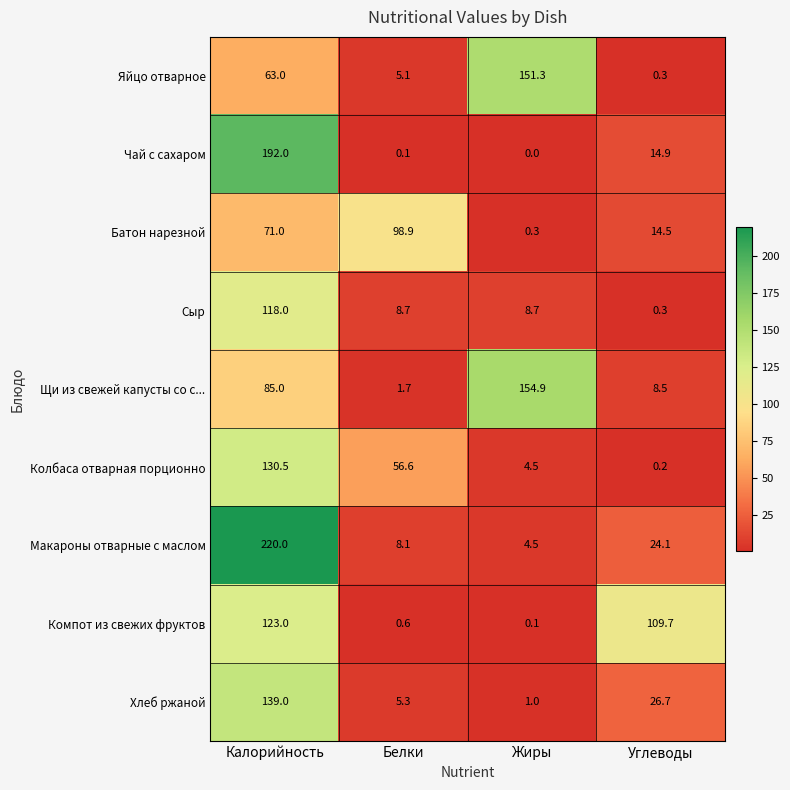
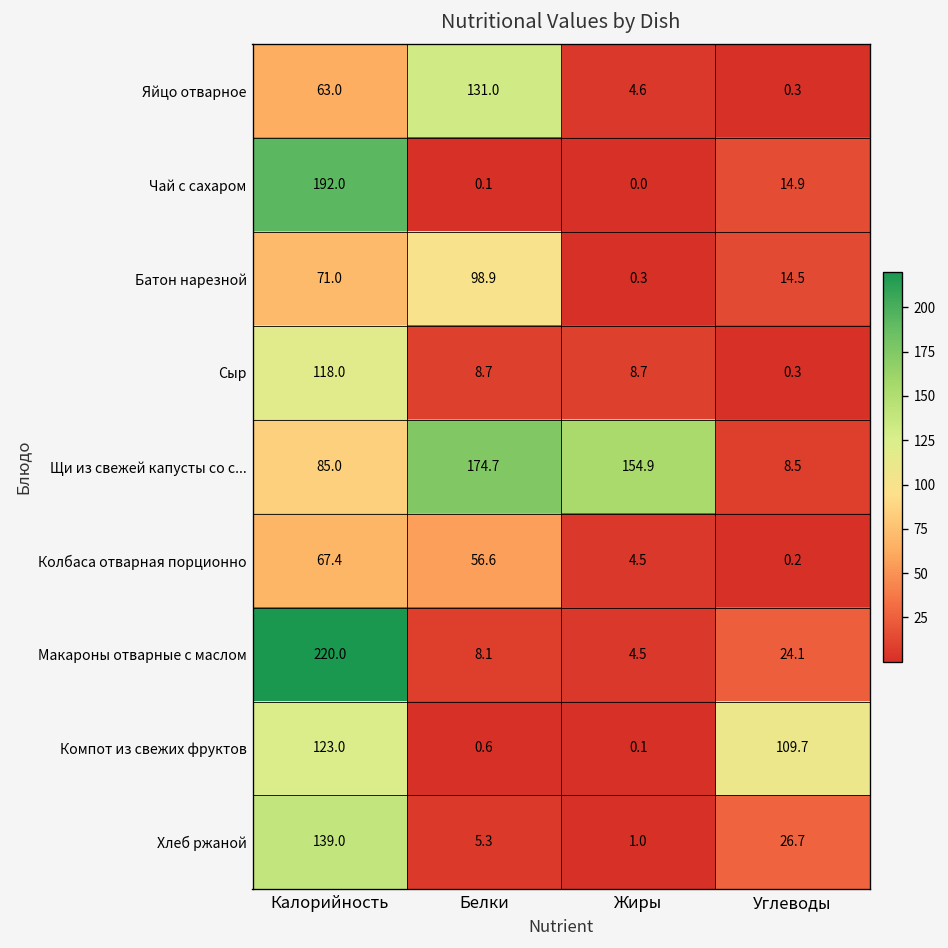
  {
    "Яйцо отварное": {
      "Калорийность": 63.0,
-     "Белки": 5.1,
-     "Жиры": 151.3,
+     "Белки": 131.0,
+     "Жиры": 4.6,
      "Углеводы": 0.3
    },
    "Чай с сахаром": {
      "Калорийность": 192.0,
      "Белки": 0.1,
      "Жиры": 0.0,
      "Углеводы": 14.9
    },
    "Батон нарезной": {
      "Калорийность": 71.0,
      "Белки": 98.9,
      "Жиры": 0.3,
      "Углеводы": 14.5
    },
    "Сыр": {
      "Калорийность": 118.0,
      "Белки": 8.7,
      "Жиры": 8.7,
      "Углеводы": 0.3
    },
    "Щи из свежей капусты со с...": {
      "Калорийность": 85.0,
-     "Белки": 1.7,
+     "Белки": 174.7,
      "Жиры": 154.9,
      "Углеводы": 8.5
    },
    "Колбаса отварная порционно": {
-     "Калорийность": 130.5,
+     "Калорийность": 67.4,
      "Белки": 56.6,
      "Жиры": 4.5,
      "Углеводы": 0.2
    },
    "Макароны отварные с маслом": {
      "Калорийность": 220.0,
      "Белки": 8.1,
      "Жиры": 4.5,
      "Углеводы": 24.1
    },
    "Компот из свежих фруктов": {
      "Калорийность": 123.0,
      "Белки": 0.6,
      "Жиры": 0.1,
      "Углеводы": 109.7
    },
    "Хлеб ржаной": {
      "Калорийность": 139.0,
      "Белки": 5.3,
      "Жиры": 1.0,
      "Углеводы": 26.7
    }
  }
